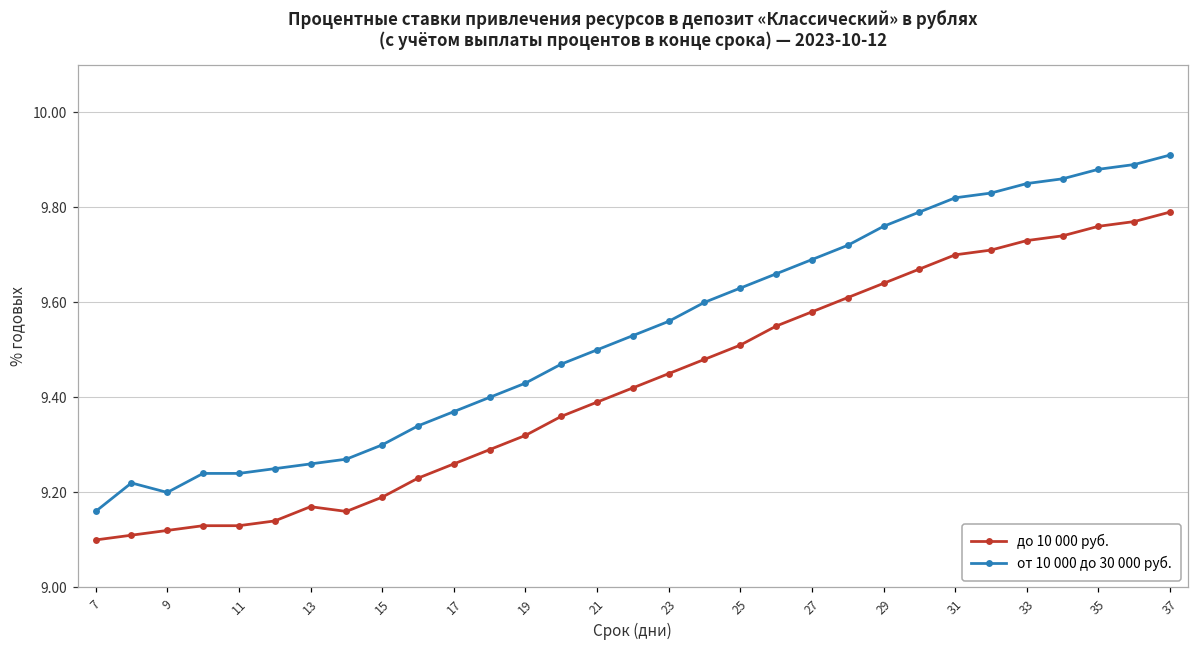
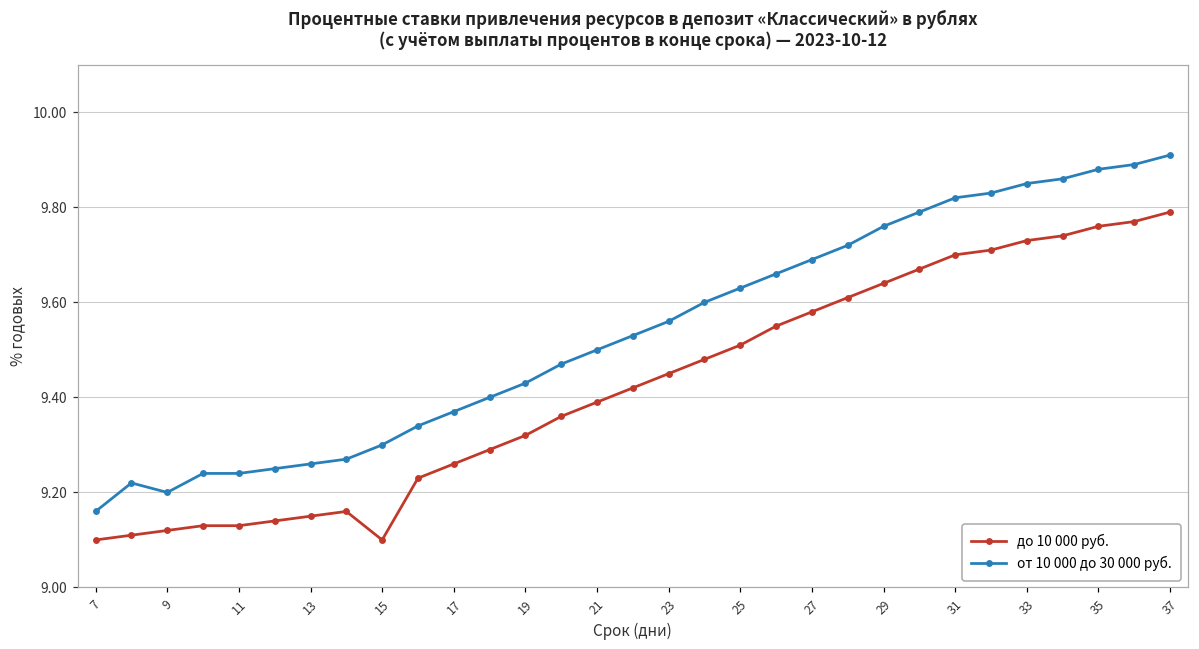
  {
    "до 10 000 руб.": {
      "7": 9.10,
      "9": 9.12,
      "11": 9.13,
-     "13": 9.17,
-     "15": 9.19,
+     "13": 9.15,
+     "15": 9.10,
      "17": 9.26,
      "19": 9.32,
      "21": 9.39,
      "23": 9.45,
      "25": 9.51,
      "27": 9.58,
      "29": 9.64,
      "31": 9.70,
      "33": 9.73,
      "35": 9.76,
      "37": 9.79
    },
    "от 10 000 до 30 000 руб.": {
      "7": 9.16,
      "9": 9.20,
      "11": 9.24,
      "13": 9.26,
      "15": 9.30,
      "17": 9.37,
      "19": 9.43,
      "21": 9.50,
      "23": 9.56,
      "25": 9.63,
      "27": 9.69,
      "29": 9.76,
      "31": 9.82,
      "33": 9.85,
      "35": 9.88,
      "37": 9.91
    }
  }
